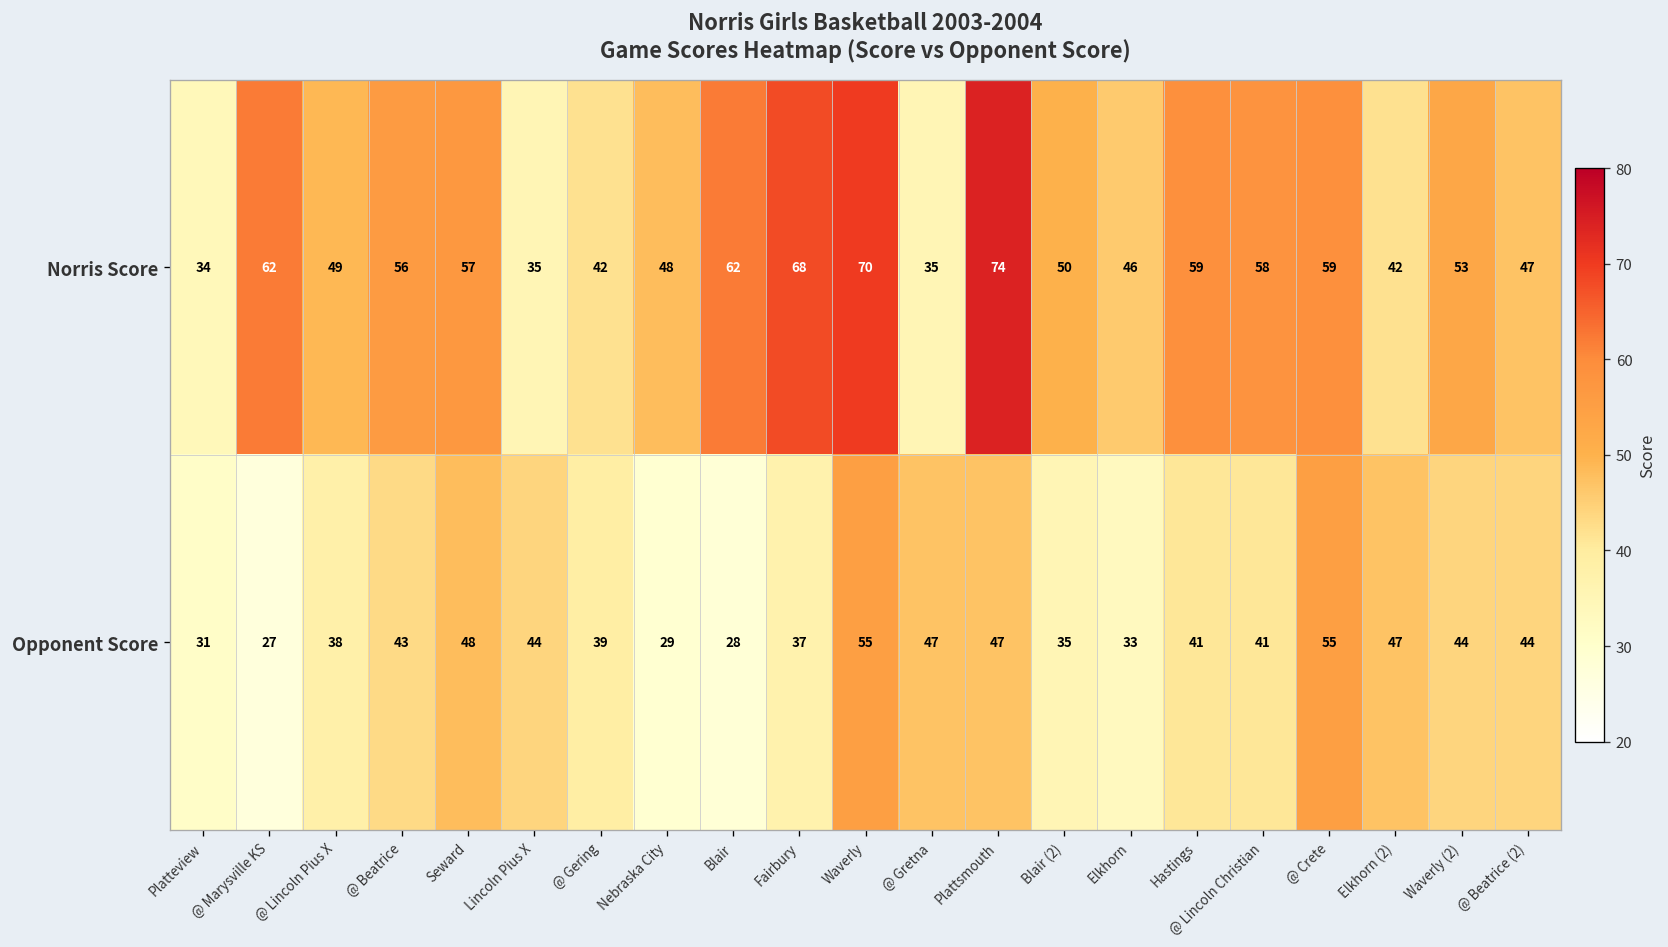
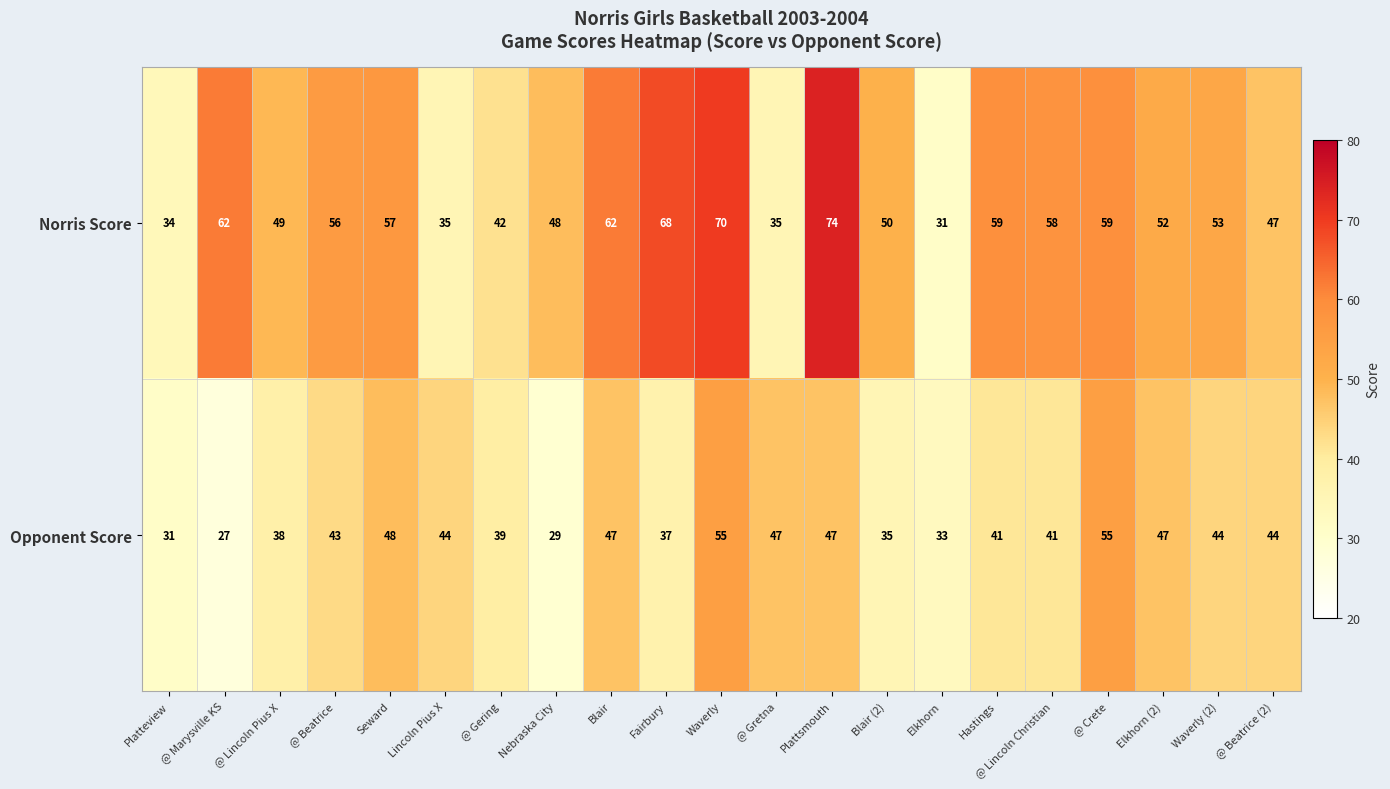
  {
    "Norris Score": {
      "Platteview": 34,
      "@ Marysville KS": 62,
      "@ Lincoln Pius X": 49,
      "@ Beatrice": 56,
      "Seward": 57,
      "Lincoln Pius X": 35,
      "@ Gering": 42,
      "Nebraska City": 48,
      "Blair": 62,
      "Fairbury": 68,
      "Waverly": 70,
      "@ Gretna": 35,
      "Plattsmouth": 74,
      "Blair (2)": 50,
-     "Elkhorn": 46,
+     "Elkhorn": 31,
      "Hastings": 59,
      "@ Lincoln Christian": 58,
      "@ Crete": 59,
-     "Elkhorn (2)": 42,
+     "Elkhorn (2)": 52,
      "Waverly (2)": 53,
      "@ Beatrice (2)": 47
    },
    "Opponent Score": {
      "Platteview": 31,
      "@ Marysville KS": 27,
      "@ Lincoln Pius X": 38,
      "@ Beatrice": 43,
      "Seward": 48,
      "Lincoln Pius X": 44,
      "@ Gering": 39,
      "Nebraska City": 29,
-     "Blair": 28,
+     "Blair": 47,
      "Fairbury": 37,
      "Waverly": 55,
      "@ Gretna": 47,
      "Plattsmouth": 47,
      "Blair (2)": 35,
      "Elkhorn": 33,
      "Hastings": 41,
      "@ Lincoln Christian": 41,
      "@ Crete": 55,
      "Elkhorn (2)": 47,
      "Waverly (2)": 44,
      "@ Beatrice (2)": 44
    }
  }
